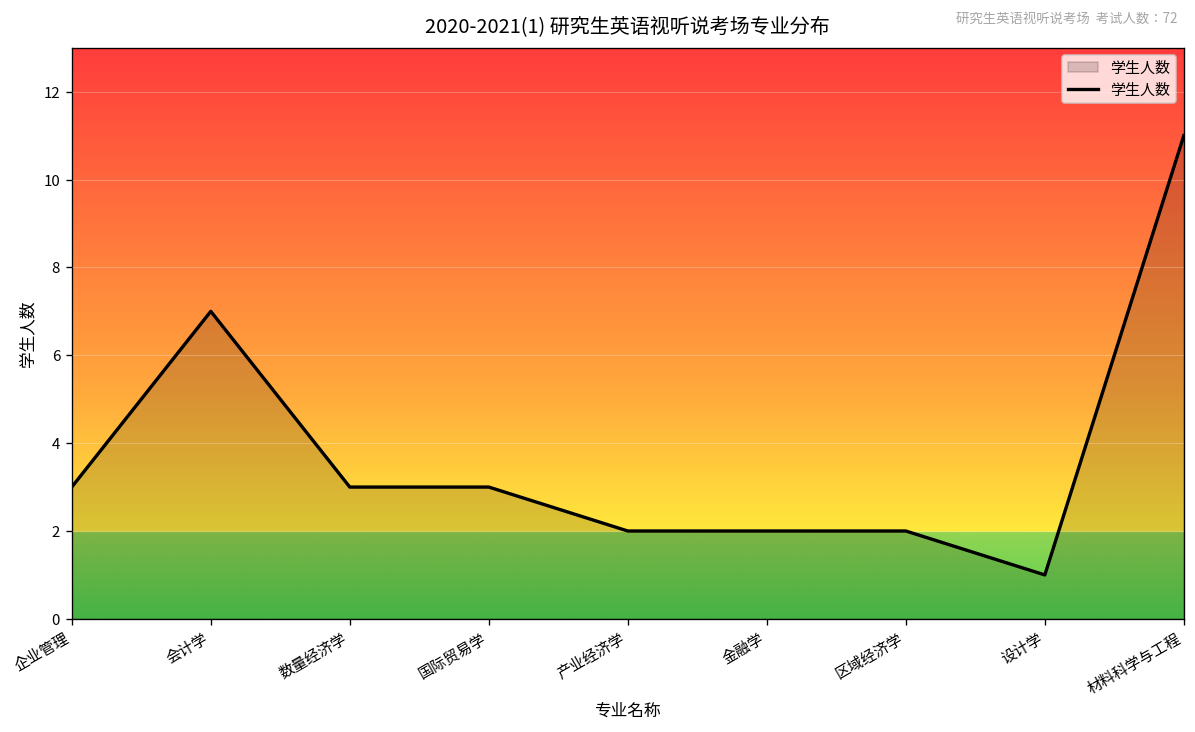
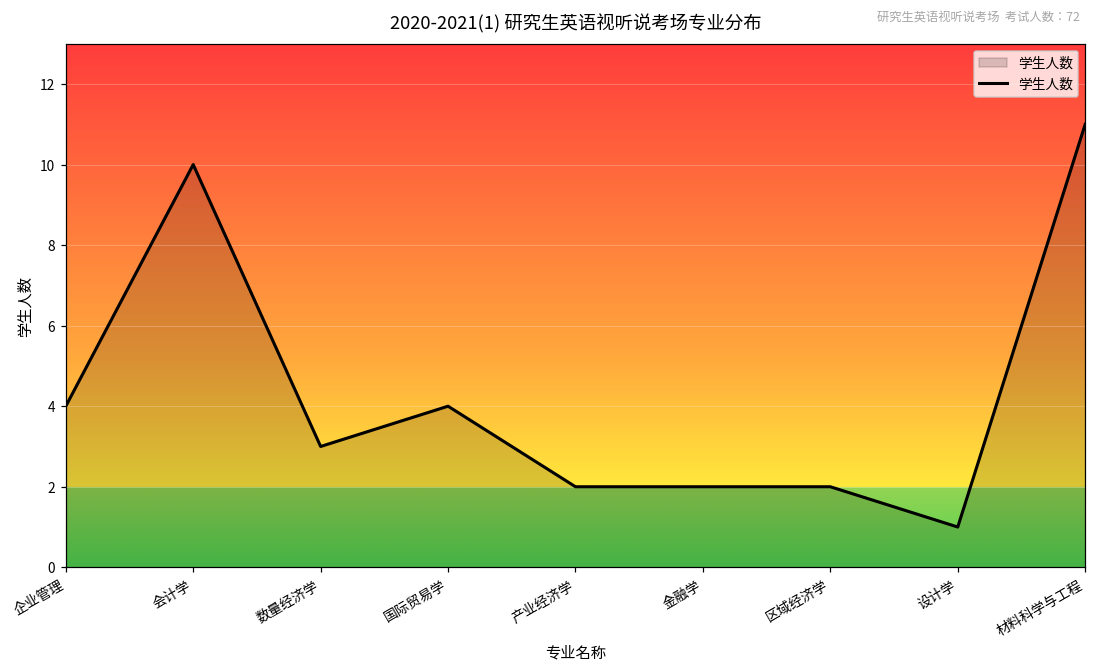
  {
-   "企业管理": 3,
-   "会计学": 7,
+   "企业管理": 4,
+   "会计学": 10,
    "数量经济学": 3,
-   "国际贸易学": 3,
+   "国际贸易学": 4,
    "产业经济学": 2,
    "金融学": 2,
    "区域经济学": 2,
    "设计学": 1,
    "材料科学与工程": 11
  }
